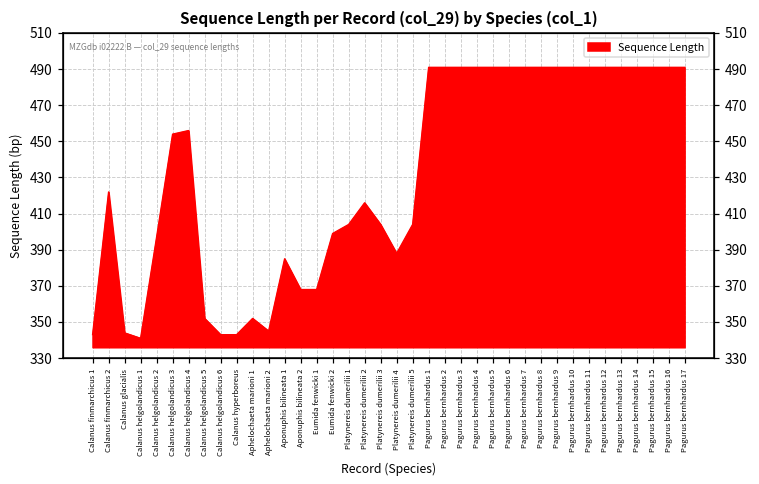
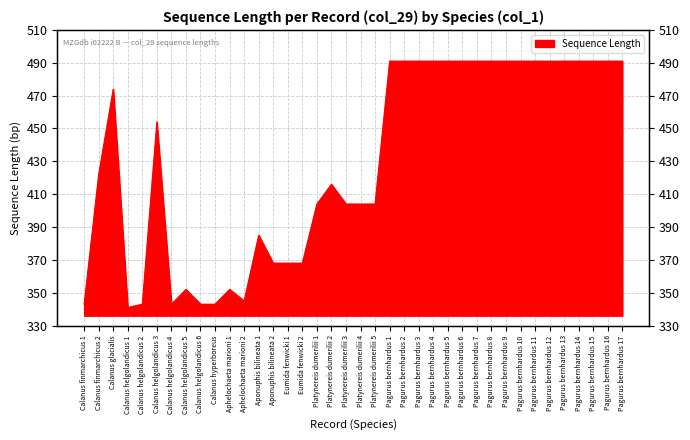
  {
    "Calanus finmarchicus 1": 343,
    "Calanus finmarchicus 2": 422,
-   "Calanus glacialis": 344,
+   "Calanus glacialis": 474,
    "Calanus helgolandicus 1": 341,
-   "Calanus helgolandicus 2": 397,
+   "Calanus helgolandicus 2": 343,
    "Calanus helgolandicus 3": 454,
-   "Calanus helgolandicus 4": 456,
+   "Calanus helgolandicus 4": 343,
    "Calanus helgolandicus 5": 352,
    "Calanus helgolandicus 6": 343,
    "Calanus hyperboreus": 343,
    "Aphelochaeta marioni 1": 352,
    "Aphelochaeta marioni 2": 345,
    "Aponuphis bilineata 1": 385,
    "Aponuphis bilineata 2": 368,
    "Eumida fenwicki 1": 368,
-   "Eumida fenwicki 2": 399,
+   "Eumida fenwicki 2": 368,
    "Platynereis dumerilii 1": 404,
    "Platynereis dumerilii 2": 416,
    "Platynereis dumerilii 3": 404,
-   "Platynereis dumerilii 4": 388,
+   "Platynereis dumerilii 4": 404,
    "Platynereis dumerilii 5": 404,
    "Pagurus bernhardus 1": 491,
    "Pagurus bernhardus 2": 491,
    "Pagurus bernhardus 3": 491,
    "Pagurus bernhardus 4": 491,
    "Pagurus bernhardus 5": 491,
    "Pagurus bernhardus 6": 491,
    "Pagurus bernhardus 7": 491,
    "Pagurus bernhardus 8": 491,
    "Pagurus bernhardus 9": 491,
    "Pagurus bernhardus 10": 491,
    "Pagurus bernhardus 11": 491,
    "Pagurus bernhardus 12": 491,
    "Pagurus bernhardus 13": 491,
    "Pagurus bernhardus 14": 491,
    "Pagurus bernhardus 15": 491,
    "Pagurus bernhardus 16": 491,
    "Pagurus bernhardus 17": 491
  }
